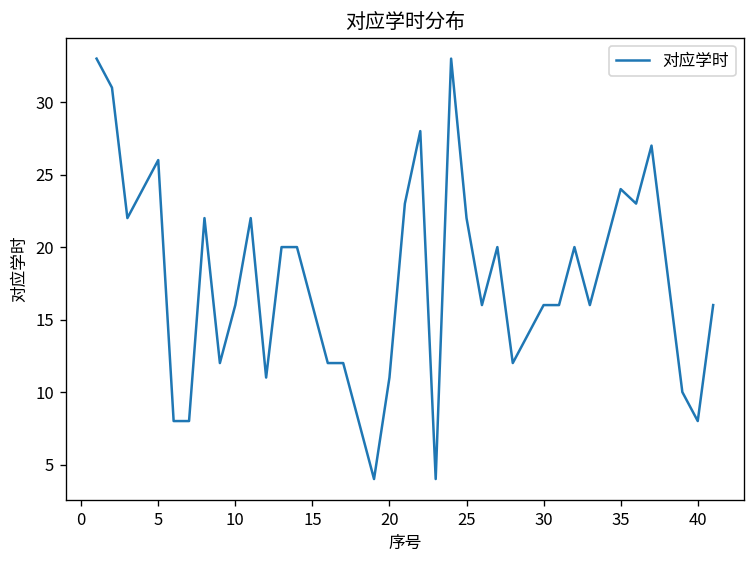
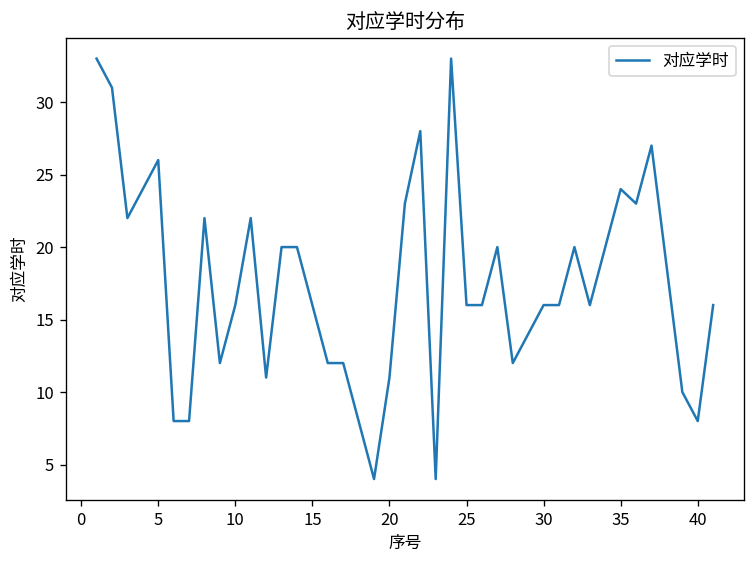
  {
    "5": 26,
    "10": 16,
    "15": 16,
    "20": 11,
-   "25": 22,
+   "25": 16,
    "30": 16,
    "35": 24,
    "40": 8
  }
